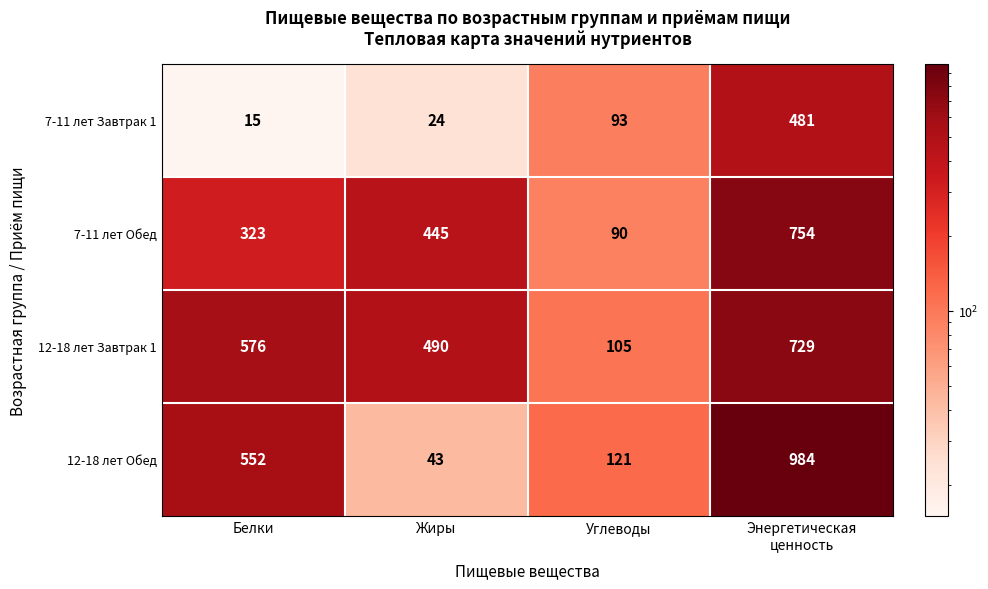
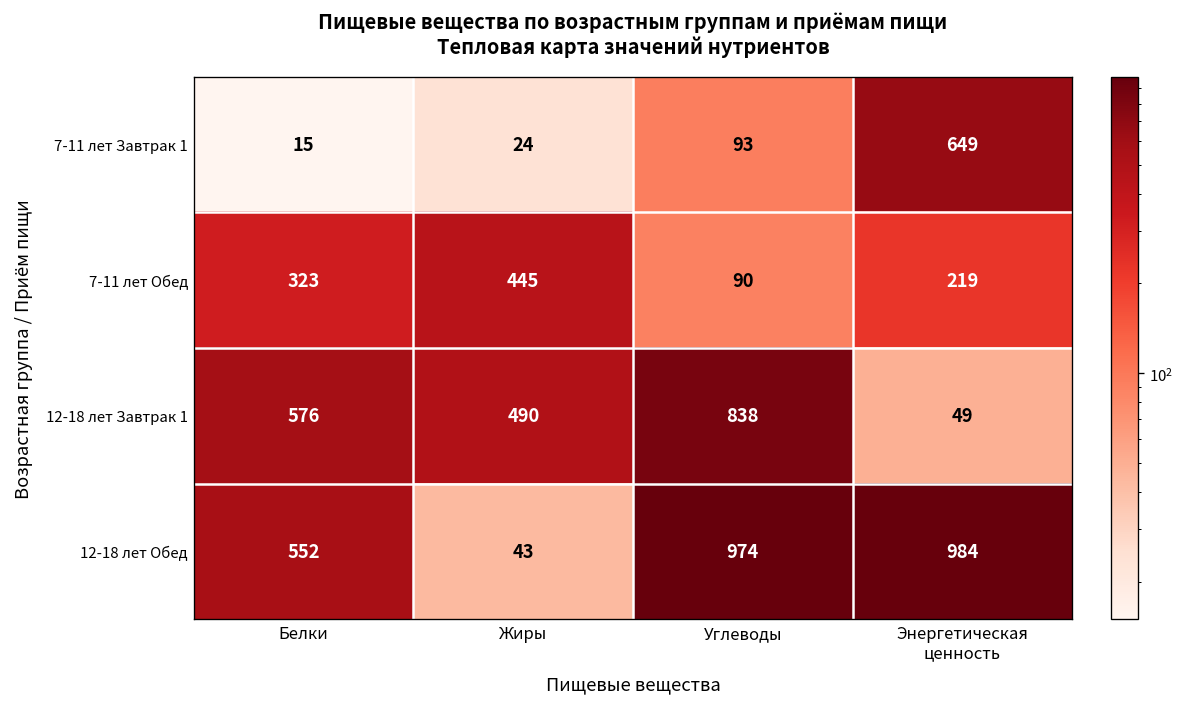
  {
    "7-11 лет Завтрак 1": {
      "Белки": 15,
      "Жиры": 24,
      "Углеводы": 93,
-     "Энергетическая ценность": 481
+     "Энергетическая ценность": 649
    },
    "7-11 лет Обед": {
      "Белки": 323,
      "Жиры": 445,
      "Углеводы": 90,
-     "Энергетическая ценность": 754
+     "Энергетическая ценность": 219
    },
    "12-18 лет Завтрак 1": {
      "Белки": 576,
      "Жиры": 490,
-     "Углеводы": 105,
-     "Энергетическая ценность": 729
+     "Углеводы": 838,
+     "Энергетическая ценность": 49
    },
    "12-18 лет Обед": {
      "Белки": 552,
      "Жиры": 43,
-     "Углеводы": 121,
+     "Углеводы": 974,
      "Энергетическая ценность": 984
    }
  }
